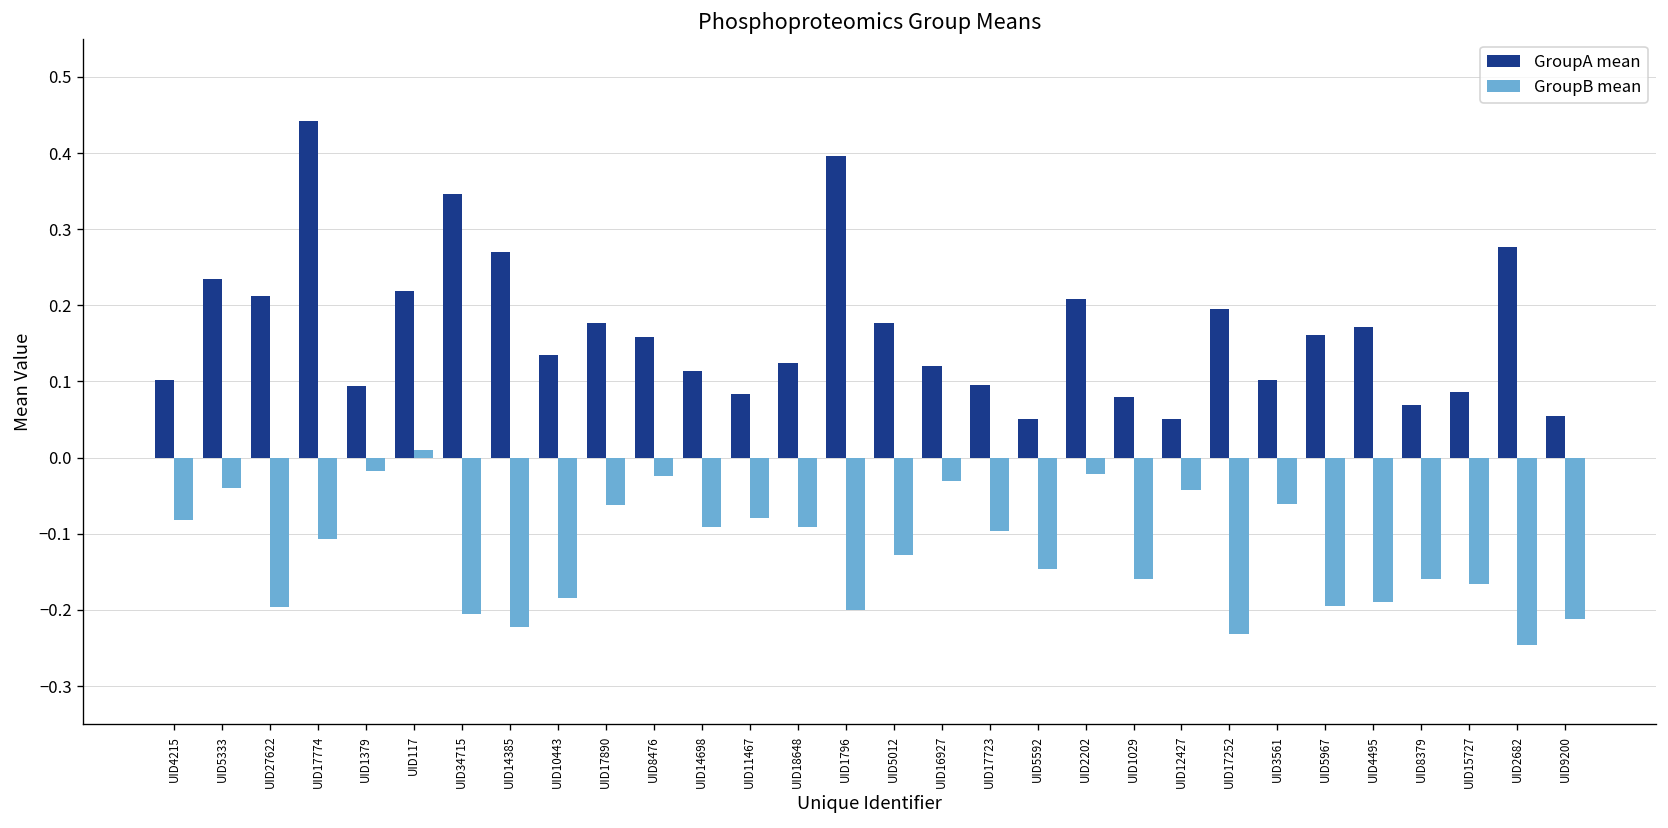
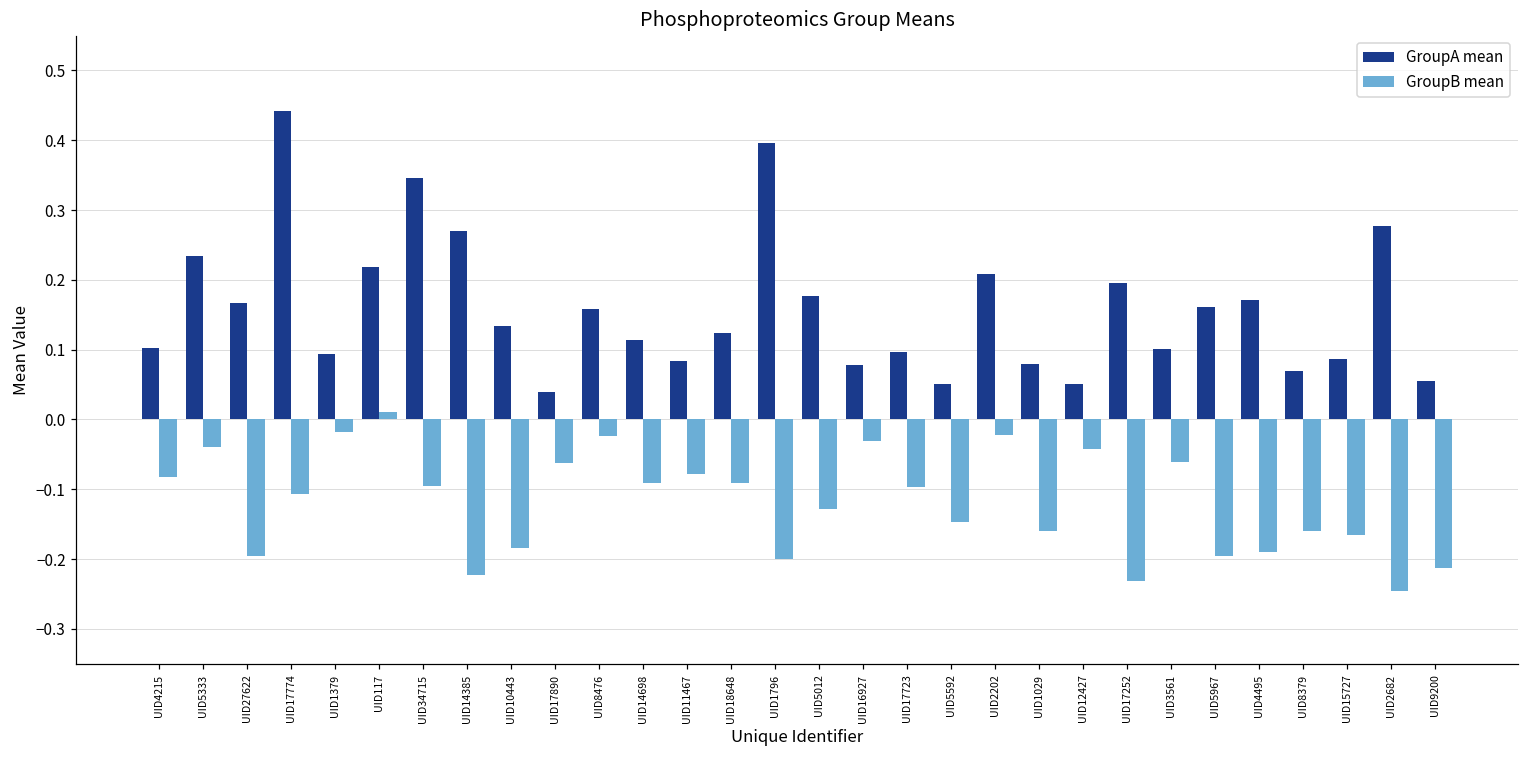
  {
    "GroupA mean": {
      "UID4215": 0.10,
      "UID5333": 0.23,
-     "UID27622": 0.21,
+     "UID27622": 0.17,
      "UID17774": 0.44,
      "UID1379": 0.09,
      "UID117": 0.22,
      "UID34715": 0.35,
      "UID14385": 0.27,
      "UID10443": 0.13,
-     "UID17890": 0.18,
+     "UID17890": 0.04,
      "UID8476": 0.16,
      "UID14698": 0.11,
      "UID11467": 0.08,
      "UID18648": 0.12,
      "UID1796": 0.40,
      "UID5012": 0.18,
-     "UID16927": 0.12,
+     "UID16927": 0.08,
      "UID17723": 0.10,
      "UID5592": 0.05,
      "UID2202": 0.21,
      "UID1029": 0.08,
      "UID12427": 0.05,
      "UID17252": 0.19,
      "UID3561": 0.10,
      "UID5967": 0.16,
      "UID4495": 0.17,
      "UID8379": 0.07,
      "UID15727": 0.09,
      "UID2682": 0.28,
      "UID9200": 0.05
    },
    "GroupB mean": {
      "UID4215": -0.08,
      "UID5333": -0.04,
      "UID27622": -0.20,
      "UID17774": -0.11,
      "UID1379": -0.02,
      "UID117": 0.01,
-     "UID34715": -0.21,
+     "UID34715": -0.10,
      "UID14385": -0.22,
      "UID10443": -0.18,
      "UID17890": -0.06,
      "UID8476": -0.02,
      "UID14698": -0.09,
      "UID11467": -0.08,
      "UID18648": -0.09,
      "UID1796": -0.20,
      "UID5012": -0.13,
      "UID16927": -0.03,
      "UID17723": -0.10,
      "UID5592": -0.15,
      "UID2202": -0.02,
      "UID1029": -0.16,
      "UID12427": -0.04,
      "UID17252": -0.23,
      "UID3561": -0.06,
      "UID5967": -0.20,
      "UID4495": -0.19,
      "UID8379": -0.16,
      "UID15727": -0.17,
      "UID2682": -0.25,
      "UID9200": -0.21
    }
  }
